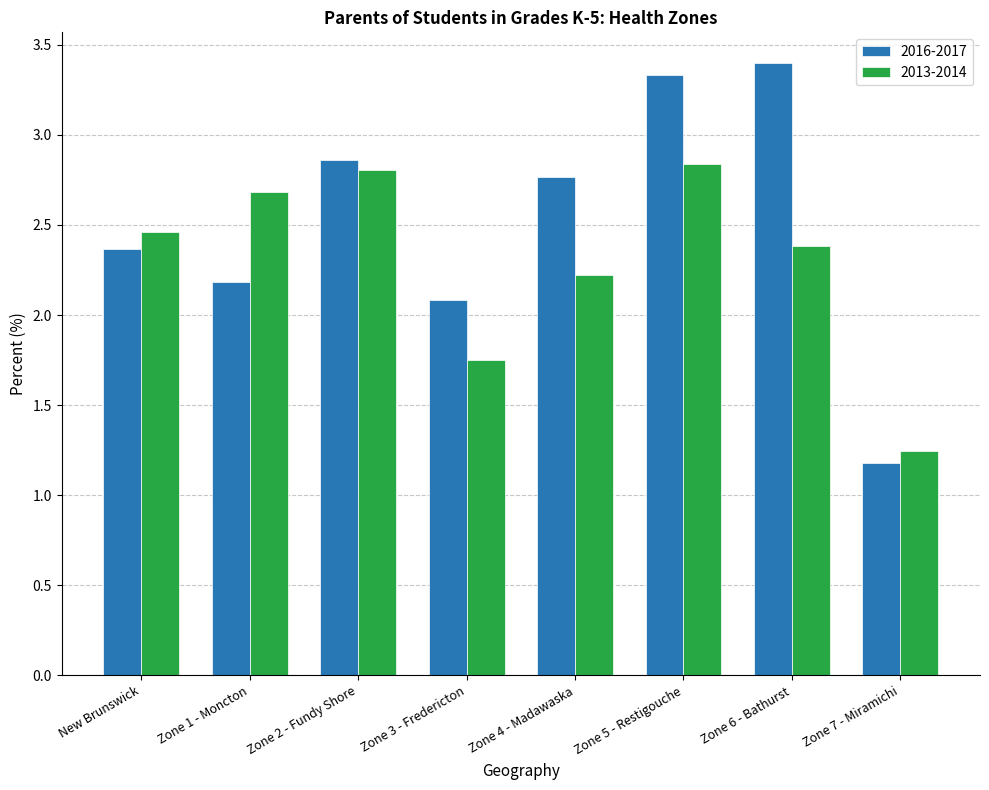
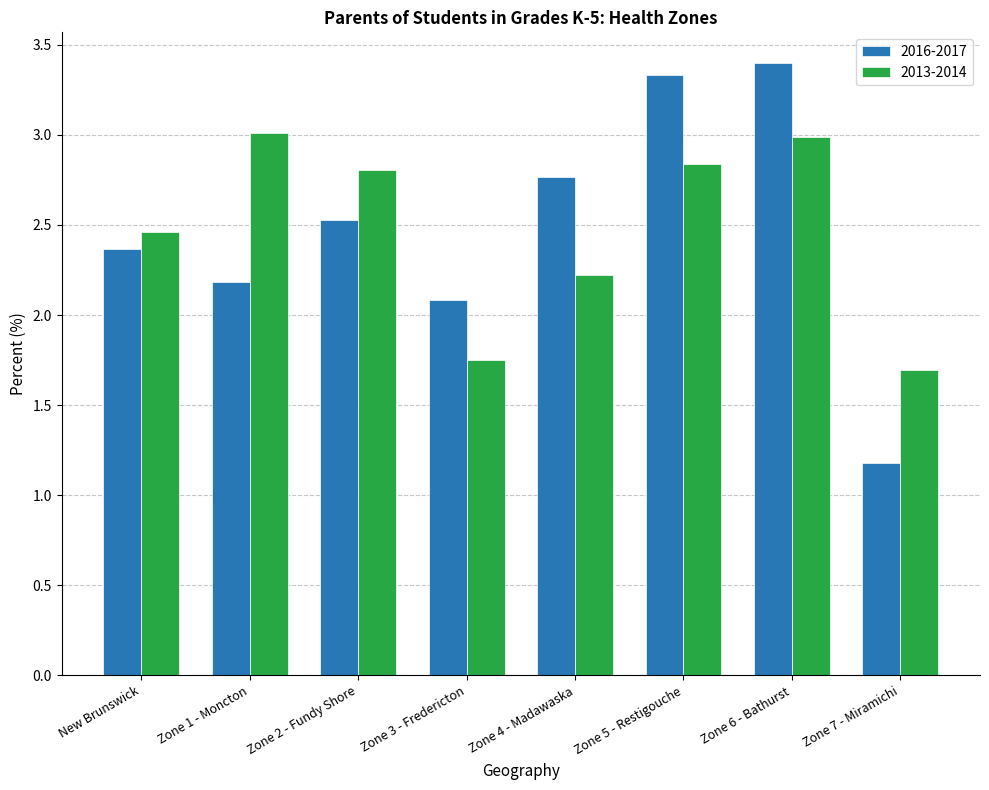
  {
    "2016-2017": {
      "New Brunswick": 2.37,
      "Zone 1 - Moncton": 2.18,
-     "Zone 2 - Fundy Shore": 2.86,
+     "Zone 2 - Fundy Shore": 2.53,
      "Zone 3 - Fredericton": 2.08,
      "Zone 4 - Madawaska": 2.76,
      "Zone 5 - Restigouche": 3.33,
      "Zone 6 - Bathurst": 3.40,
      "Zone 7 - Miramichi": 1.18
    },
    "2013-2014": {
      "New Brunswick": 2.46,
-     "Zone 1 - Moncton": 2.68,
+     "Zone 1 - Moncton": 3.01,
      "Zone 2 - Fundy Shore": 2.81,
      "Zone 3 - Fredericton": 1.75,
      "Zone 4 - Madawaska": 2.22,
      "Zone 5 - Restigouche": 2.84,
-     "Zone 6 - Bathurst": 2.39,
-     "Zone 7 - Miramichi": 1.24
+     "Zone 6 - Bathurst": 2.99,
+     "Zone 7 - Miramichi": 1.69
    }
  }
